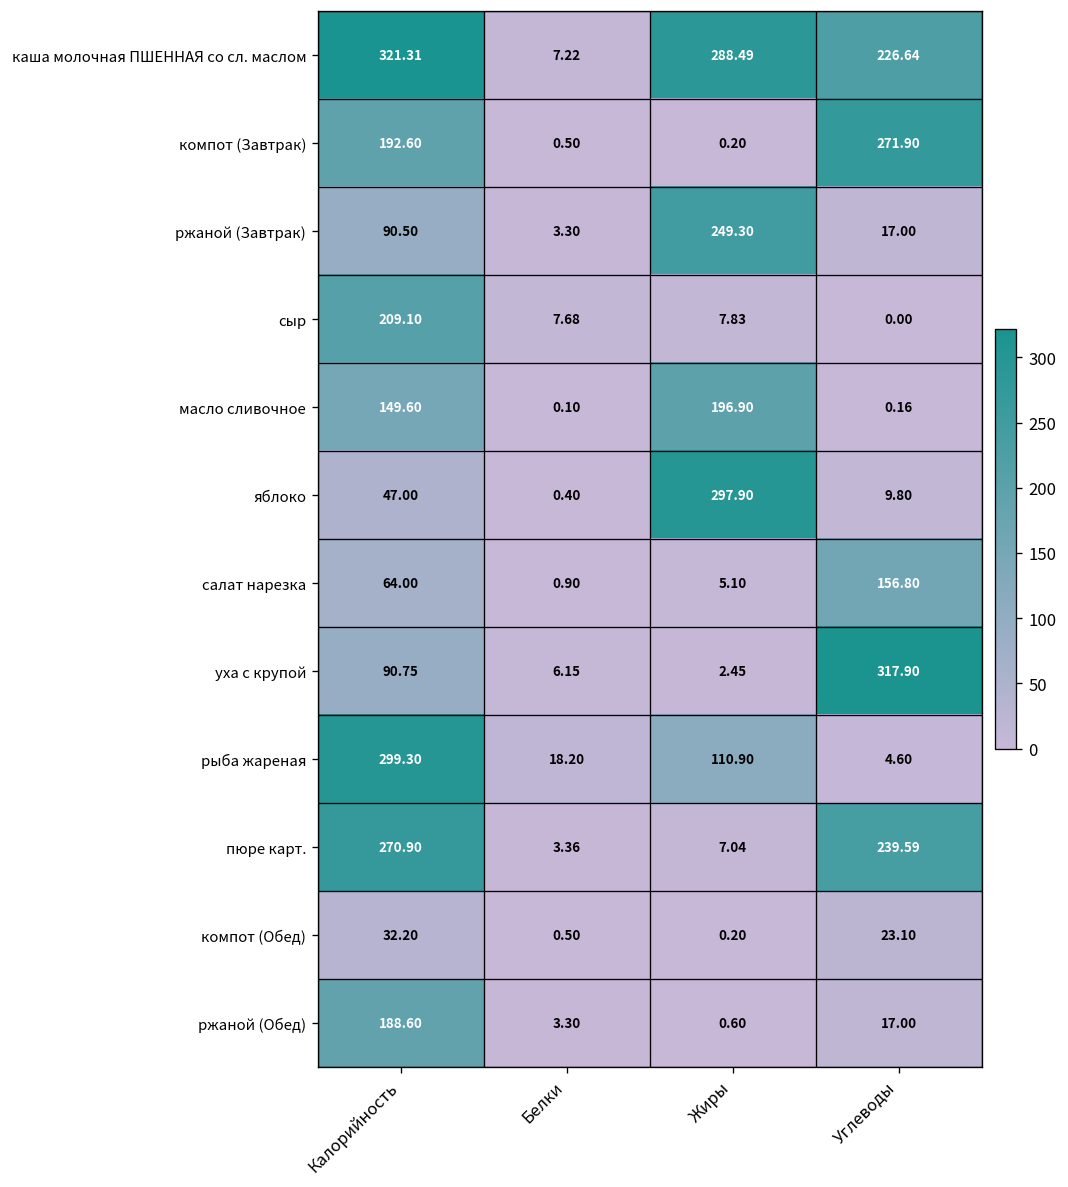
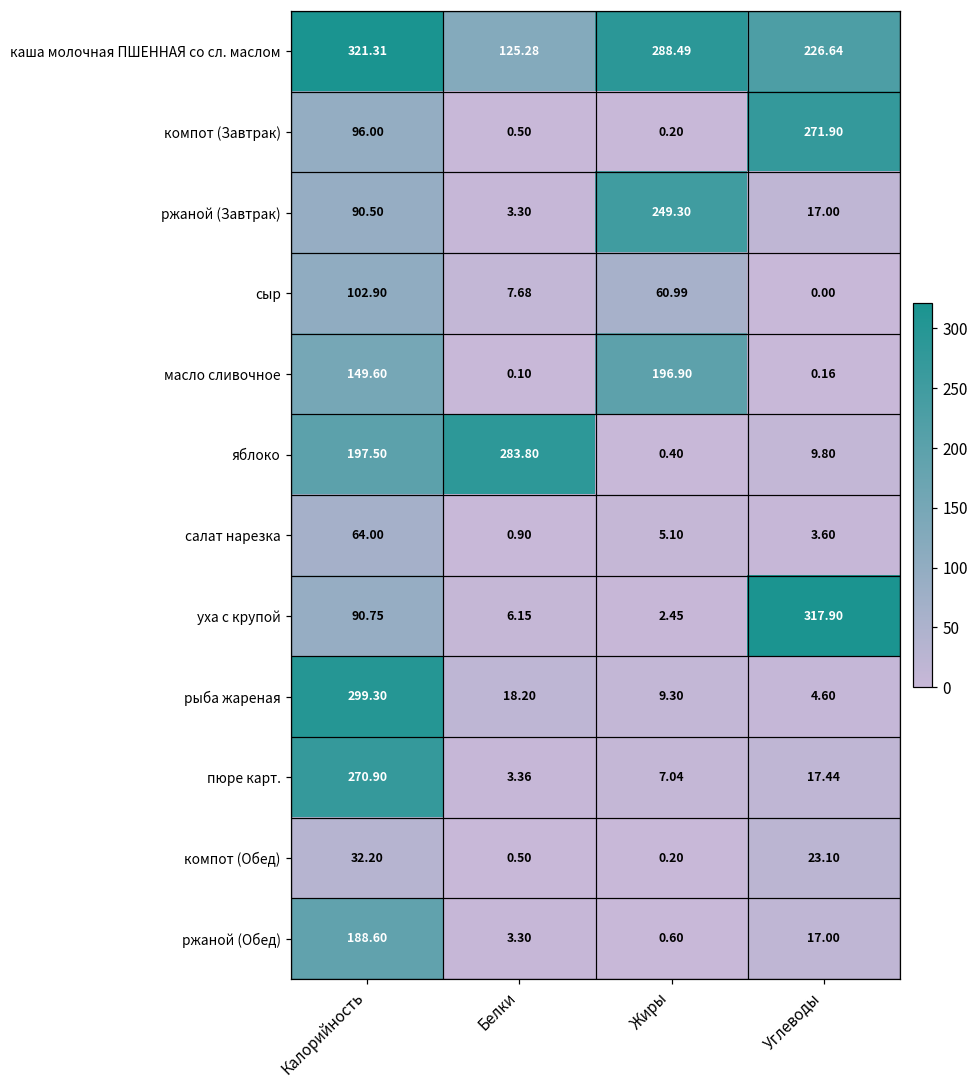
  {
    "каша молочная ПШЕННАЯ со сл. маслом": {
      "Калорийность": 321.31,
-     "Белки": 7.22,
+     "Белки": 125.28,
      "Жиры": 288.49,
      "Углеводы": 226.64
    },
    "компот (Завтрак)": {
-     "Калорийность": 192.60,
+     "Калорийность": 96.00,
      "Белки": 0.50,
      "Жиры": 0.20,
      "Углеводы": 271.90
    },
    "ржаной (Завтрак)": {
      "Калорийность": 90.50,
      "Белки": 3.30,
      "Жиры": 249.30,
      "Углеводы": 17.00
    },
    "сыр": {
-     "Калорийность": 209.10,
+     "Калорийность": 102.90,
      "Белки": 7.68,
-     "Жиры": 7.83,
+     "Жиры": 60.99,
      "Углеводы": 0.00
    },
    "масло сливочное": {
      "Калорийность": 149.60,
      "Белки": 0.10,
      "Жиры": 196.90,
      "Углеводы": 0.16
    },
    "яблоко": {
-     "Калорийность": 47.00,
-     "Белки": 0.40,
-     "Жиры": 297.90,
+     "Калорийность": 197.50,
+     "Белки": 283.80,
+     "Жиры": 0.40,
      "Углеводы": 9.80
    },
    "салат нарезка": {
      "Калорийность": 64.00,
      "Белки": 0.90,
      "Жиры": 5.10,
-     "Углеводы": 156.80
+     "Углеводы": 3.60
    },
    "уха с крупой": {
      "Калорийность": 90.75,
      "Белки": 6.15,
      "Жиры": 2.45,
      "Углеводы": 317.90
    },
    "рыба жареная": {
      "Калорийность": 299.30,
      "Белки": 18.20,
-     "Жиры": 110.90,
+     "Жиры": 9.30,
      "Углеводы": 4.60
    },
    "пюре карт.": {
      "Калорийность": 270.90,
      "Белки": 3.36,
      "Жиры": 7.04,
-     "Углеводы": 239.59
+     "Углеводы": 17.44
    },
    "компот (Обед)": {
      "Калорийность": 32.20,
      "Белки": 0.50,
      "Жиры": 0.20,
      "Углеводы": 23.10
    },
    "ржаной (Обед)": {
      "Калорийность": 188.60,
      "Белки": 3.30,
      "Жиры": 0.60,
      "Углеводы": 17.00
    }
  }
